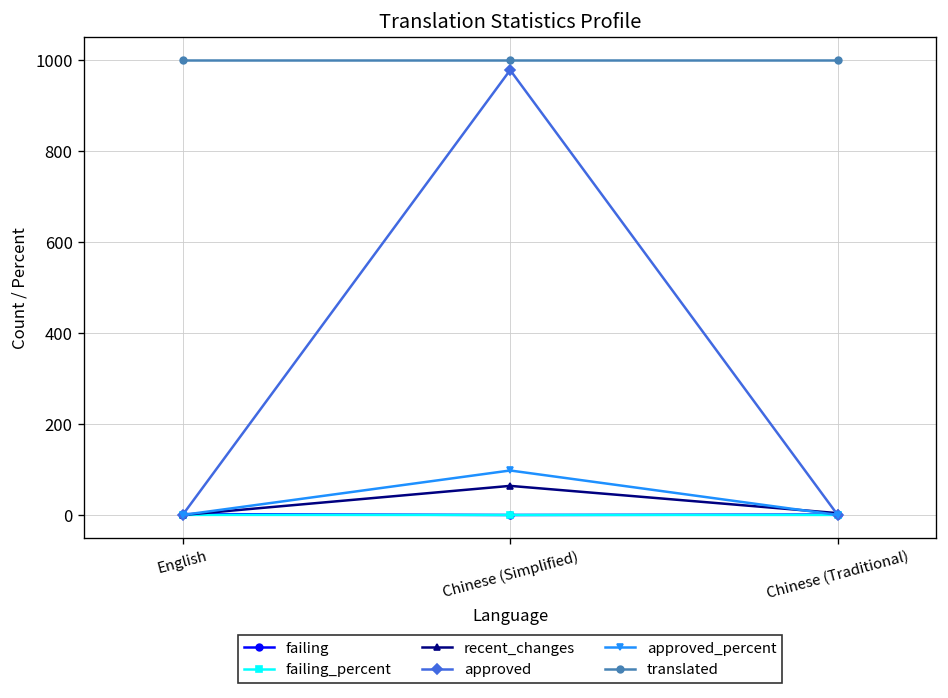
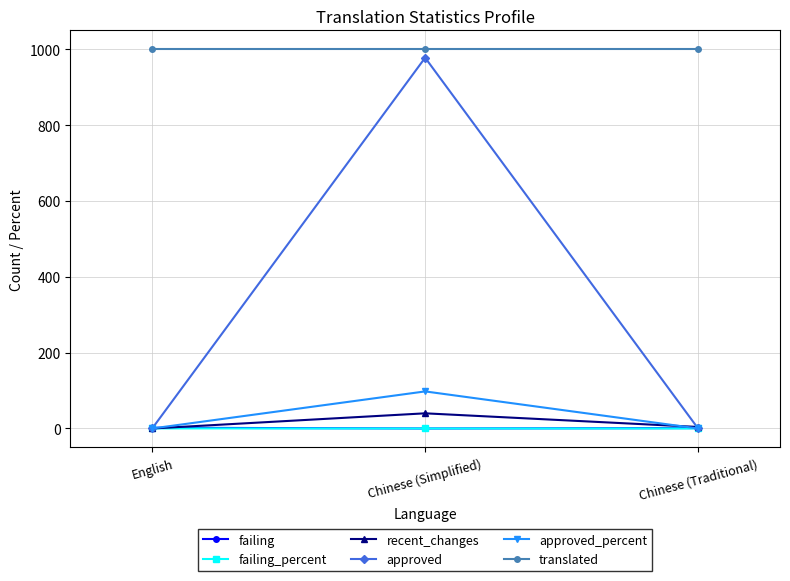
  {
    "failing_percent": {
      "Chinese (Simplified)": 0
    },
    "recent_changes": {
-     "Chinese (Simplified)": 60
+     "Chinese (Simplified)": 40
    },
    "approved_percent": {
      "Chinese (Simplified)": 100
    }
  }
